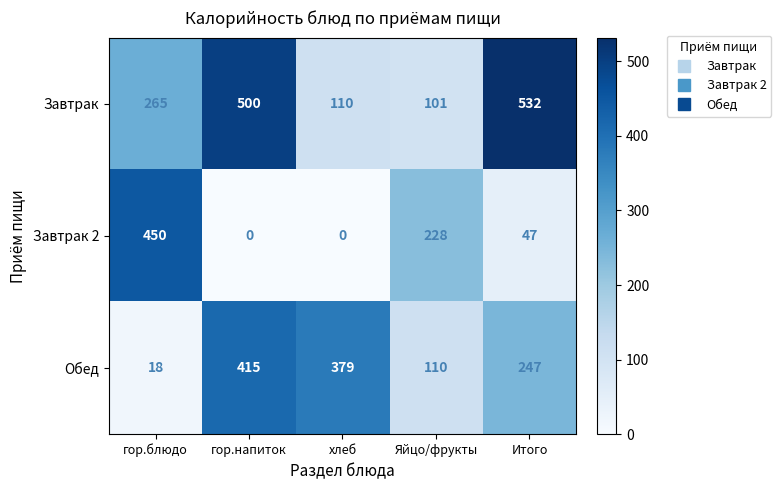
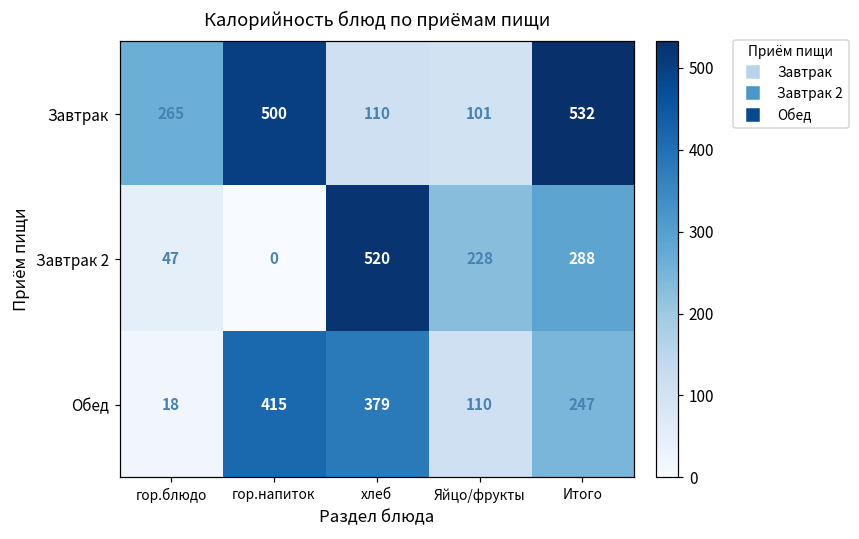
  {
    "Завтрак": {
      "гор.напиток": 500,
      "хлеб": 110,
      "Яйцо/фрукты": 101,
      "Итого": 532
    },
    "Завтрак 2": {
-     "гор.блюдо": 450,
+     "гор.блюдо": 47,
      "гор.напиток": 0,
-     "хлеб": 0,
+     "хлеб": 520,
      "Яйцо/фрукты": 228,
-     "Итого": 47
+     "Итого": 288
    },
    "Обед": {
      "гор.блюдо": 18,
      "гор.напиток": 415,
      "хлеб": 379,
      "Яйцо/фрукты": 110,
      "Итого": 247
    }
  }
